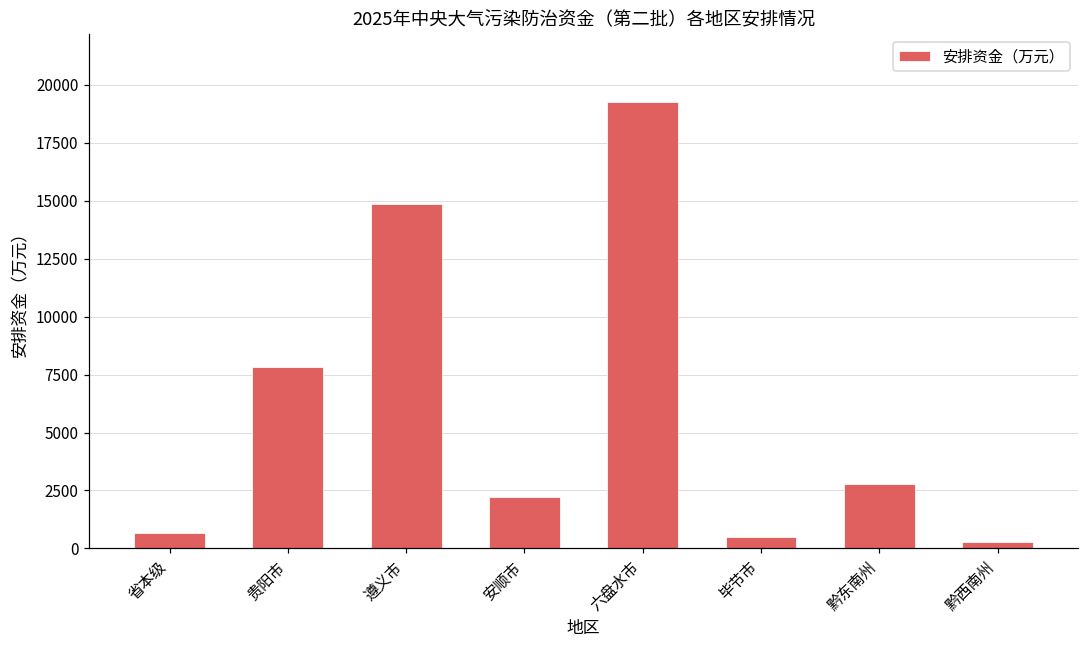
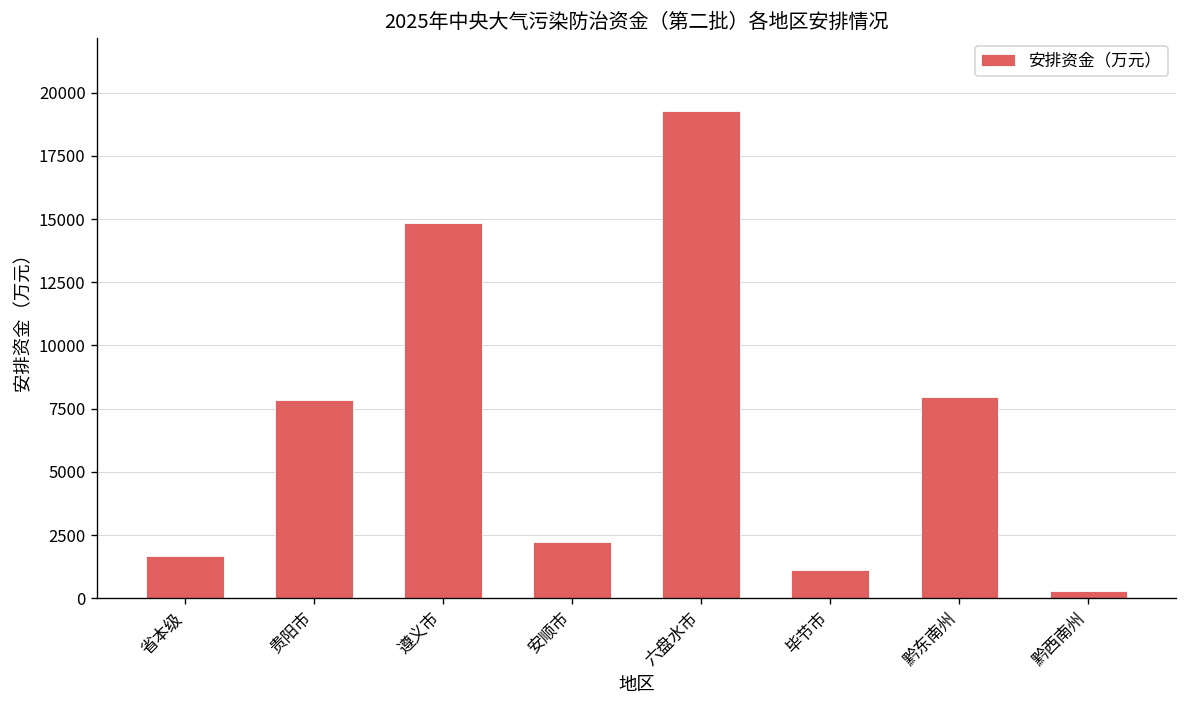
  {
-   "省本级": 700,
+   "省本级": 1700,
    "贵阳市": 7800,
    "遵义市": 14800,
    "安顺市": 2200,
    "六盘水市": 19300,
-   "毕节市": 500,
-   "黔东南州": 2800,
+   "毕节市": 1100,
+   "黔东南州": 8000,
    "黔西南州": 300
  }
